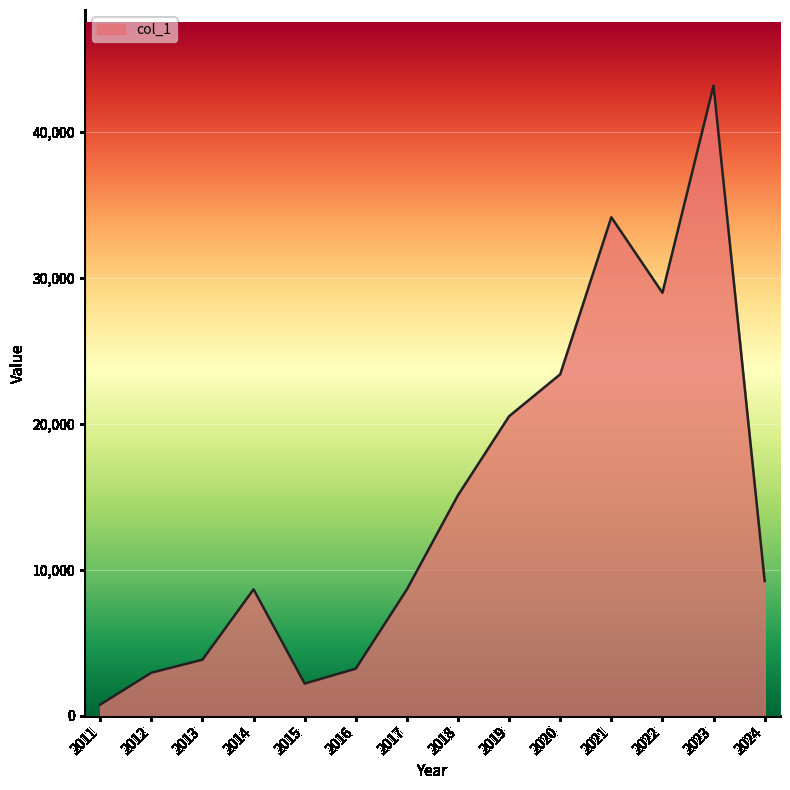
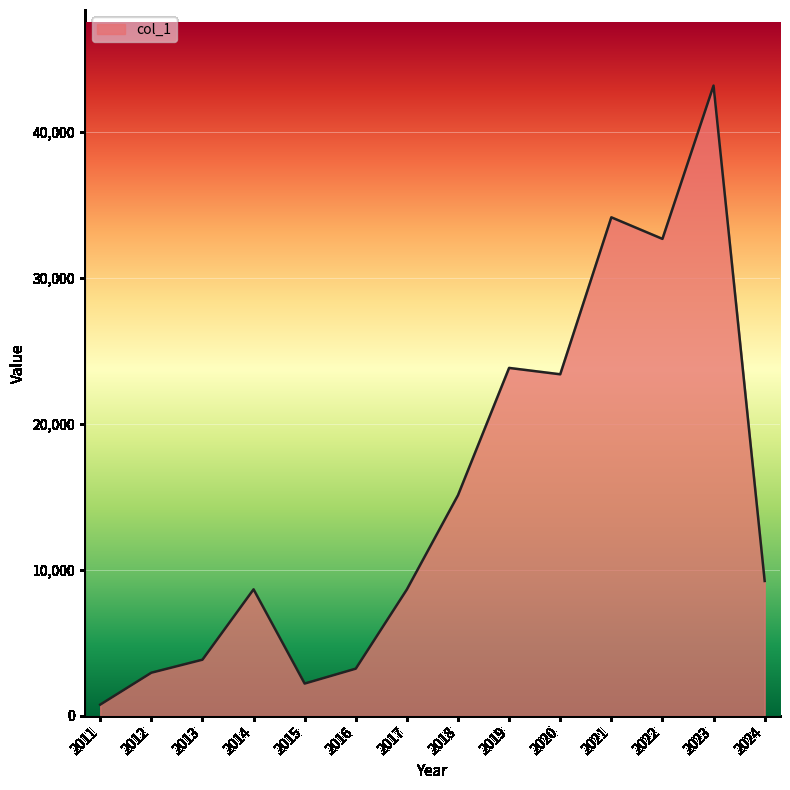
  {
    "2011": "800",
    "2012": "3,000",
    "2013": "3,800",
    "2014": "8,700",
    "2015": "2,200",
    "2016": "3,200",
    "2017": "8,700",
    "2018": "15,100",
-   "2019": "20,500",
+   "2019": "23,800",
    "2020": "23,400",
    "2021": "34,100",
-   "2022": "29,000",
+   "2022": "32,700",
    "2023": "43,200",
    "2024": "9,200"
  }
